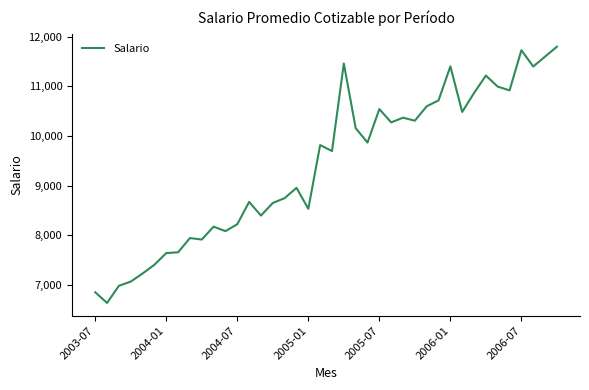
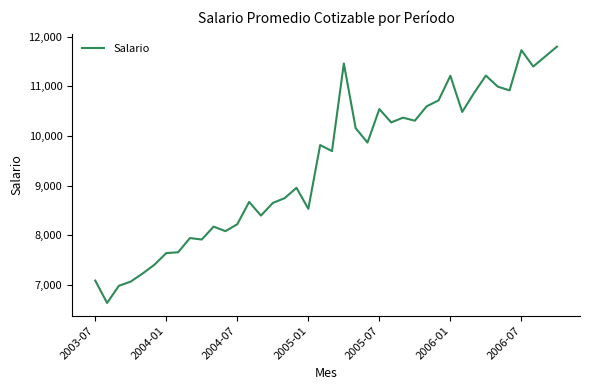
  {
-   "2003-07": "6,900",
+   "2003-07": "7,100",
    "2004-01": "7,600",
    "2004-07": "8,200",
    "2005-01": "8,500",
    "2005-07": "10,500",
-   "2006-01": "11,400",
+   "2006-01": "11,200",
    "2006-07": "11,700"
  }
